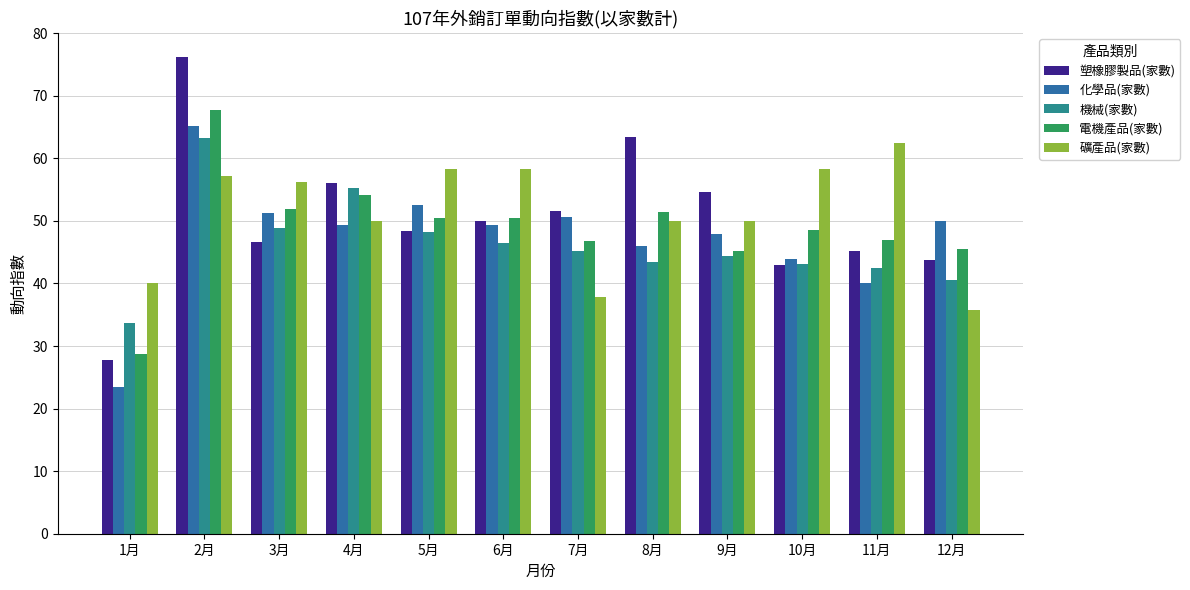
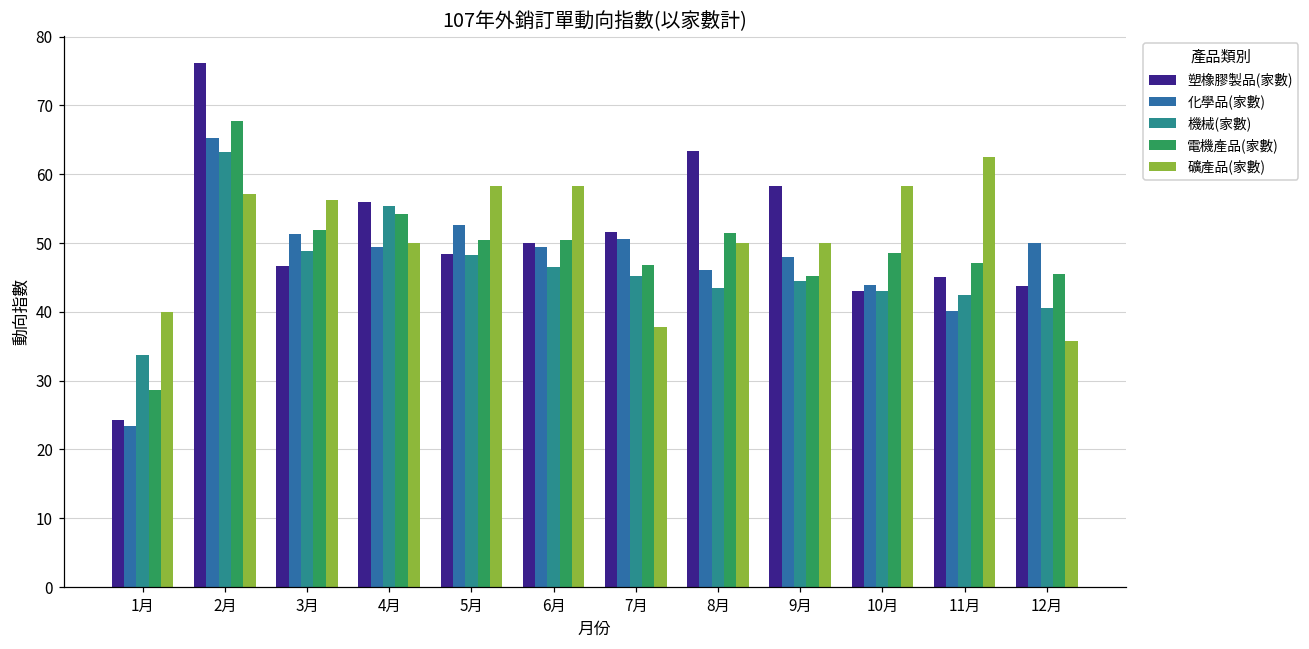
  {
    "塑橡膠製品(家數)": {
-     "1月": 28,
+     "1月": 24,
      "2月": 76,
      "3月": 47,
      "4月": 56,
      "5月": 48,
      "6月": 50,
      "7月": 52,
      "8月": 63,
-     "9月": 55,
+     "9月": 58,
      "10月": 43,
      "11月": 45,
      "12月": 44
    },
    "礦產品(家數)": {
      "1月": 40,
      "2月": 57,
      "3月": 56,
      "4月": 50,
      "5月": 58,
      "6月": 58,
      "7月": 38,
      "8月": 50,
      "9月": 50,
      "10月": 58,
      "11月": 63,
      "12月": 36
    }
  }
